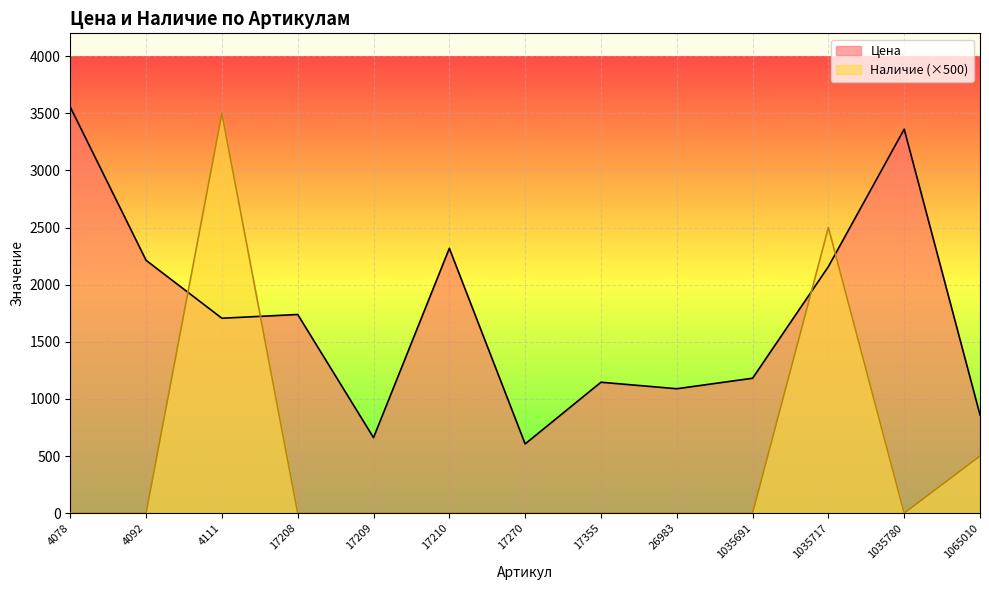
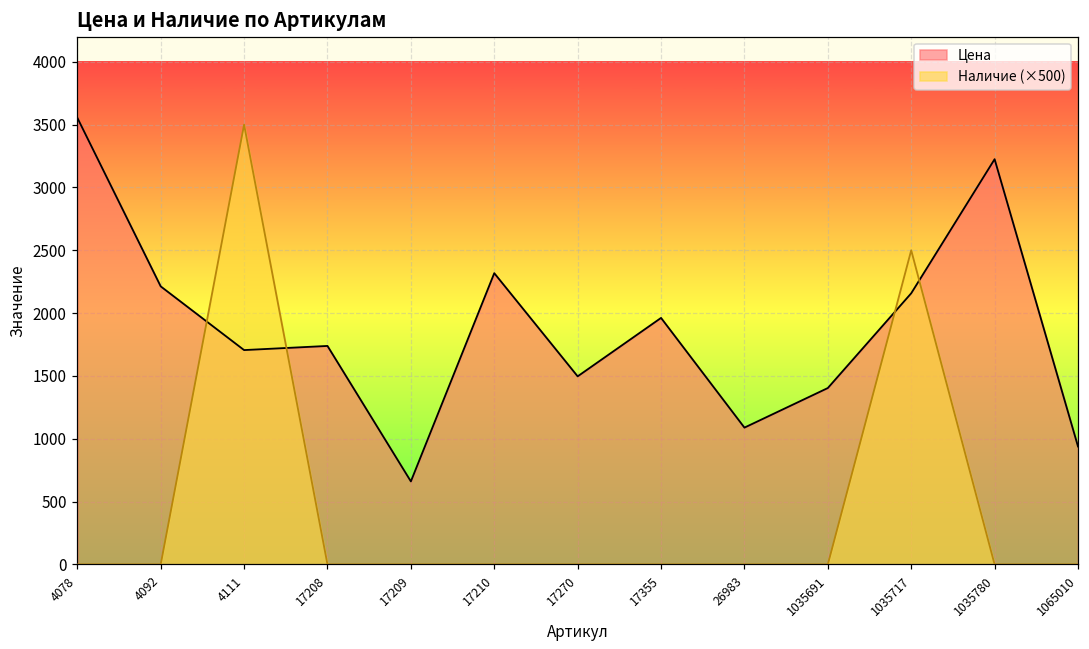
  {
    "Цена": {
      "4078": 3560,
      "4092": 2210,
      "4111": 1710,
      "17208": 1740,
      "17209": 660,
      "17210": 2320,
-     "17270": 610,
-     "17355": 1150,
+     "17270": 1500,
+     "17355": 1960,
      "26983": 1090,
-     "1035691": 1180,
+     "1035691": 1400,
      "1035717": 2160,
-     "1035780": 3360,
-     "1065010": 860
+     "1035780": 3230,
+     "1065010": 940
    },
    "Наличие (×500)": {
      "4078": 0,
      "4092": 0,
      "4111": 3500,
      "17208": 0,
      "17209": 0,
      "17210": 0,
      "17270": 0,
      "17355": 0,
      "26983": 0,
      "1035691": 0,
      "1035717": 2500,
      "1035780": 0,
-     "1065010": 500
+     "1065010": 0
    }
  }
